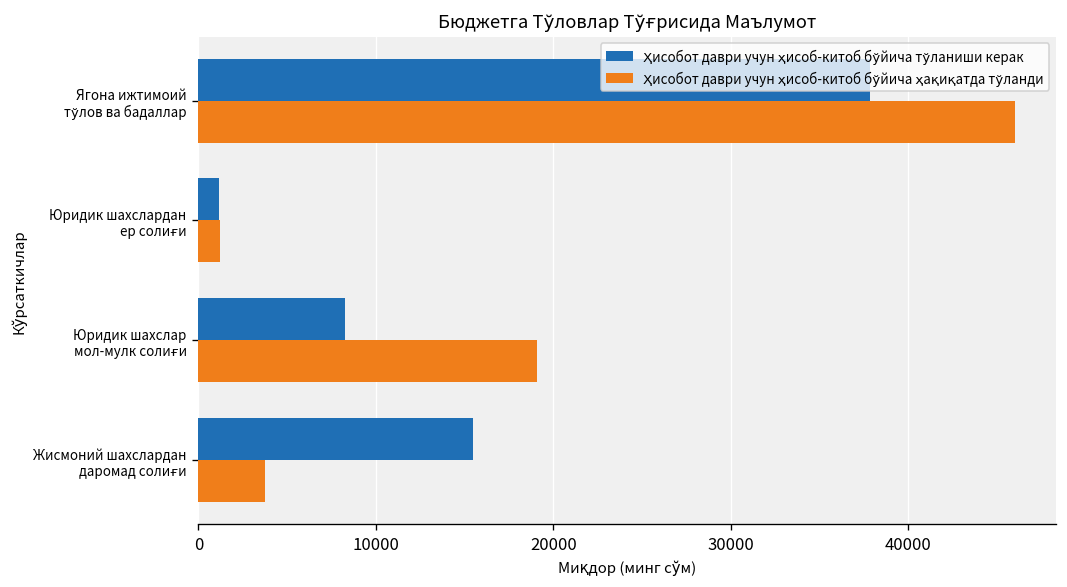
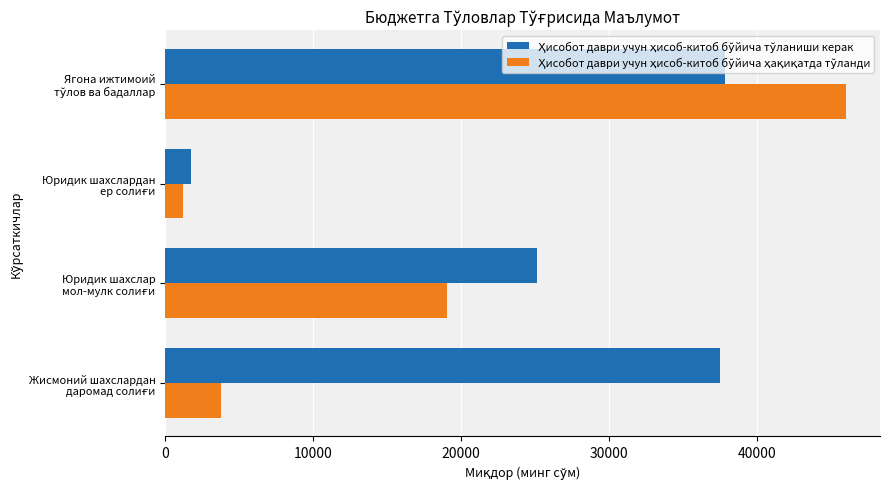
  {
    "Ҳисобот даври учун ҳисоб-китоб бўйича тўланиши керак": {
-     "Юридик шахслардан ер солиғи": 1200,
-     "Юридик шахслар мол-мулк солиғи": 8300,
-     "Жисмоний шахслардан даромад солиғи": 15400
+     "Юридик шахслардан ер солиғи": 1800,
+     "Юридик шахслар мол-мулк солиғи": 25100,
+     "Жисмоний шахслардан даромад солиғи": 37500
    },
    "Ҳисобот даври учун ҳисоб-китоб бўйича ҳақиқатда тўланди": {
      "Ягона ижтимоий тўлов ва бадаллар": 46000,
      "Юридик шахслардан ер солиғи": 1200,
      "Юридик шахслар мол-мулк солиғи": 19100,
      "Жисмоний шахслардан даромад солиғи": 3800
    }
  }
